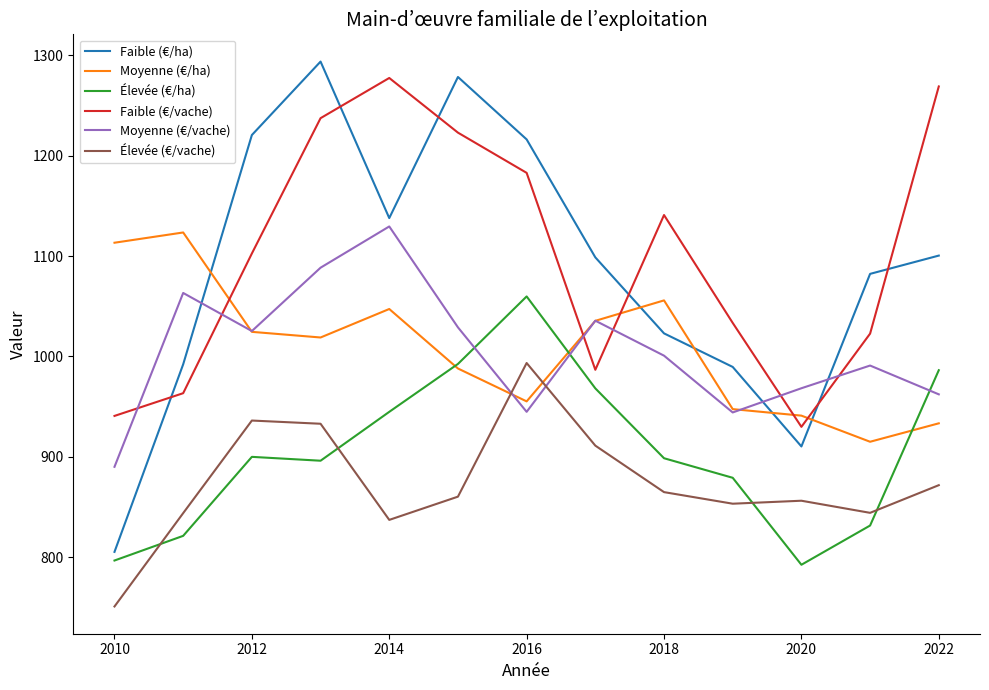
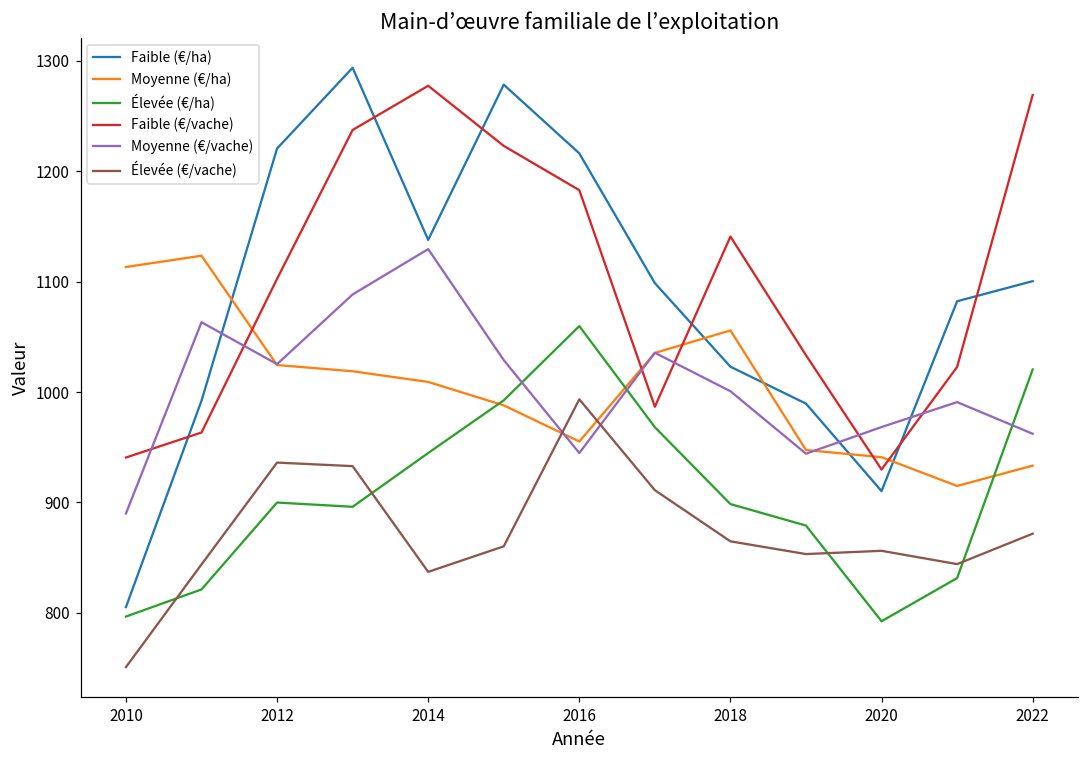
  {
    "Faible (€/ha)": {
      "2010": 805,
      "2012": 1221,
      "2014": 1138,
      "2016": 1216,
      "2018": 1023,
      "2020": 910,
      "2022": 1100
    },
    "Moyenne (€/ha)": {
      "2010": 1113,
-     "2014": 1047,
+     "2014": 1009,
      "2016": 955,
      "2018": 1056,
      "2020": 941,
      "2022": 933
    },
    "Élevée (€/ha)": {
      "2010": 797,
      "2012": 900,
      "2014": 945,
      "2016": 1060,
      "2018": 898,
      "2020": 792,
-     "2022": 986
+     "2022": 1020
    },
    "Faible (€/vache)": {
      "2010": 941,
      "2012": 1103,
      "2014": 1277,
      "2016": 1183,
      "2018": 1141,
      "2020": 930,
      "2022": 1269
    },
    "Moyenne (€/vache)": {
      "2010": 890,
      "2014": 1129,
      "2016": 945,
      "2018": 1001,
      "2020": 968,
      "2022": 962
    },
    "Élevée (€/vache)": {
      "2010": 751,
      "2012": 936,
      "2014": 837,
      "2016": 993,
      "2018": 865,
      "2020": 856,
      "2022": 872
    }
  }
